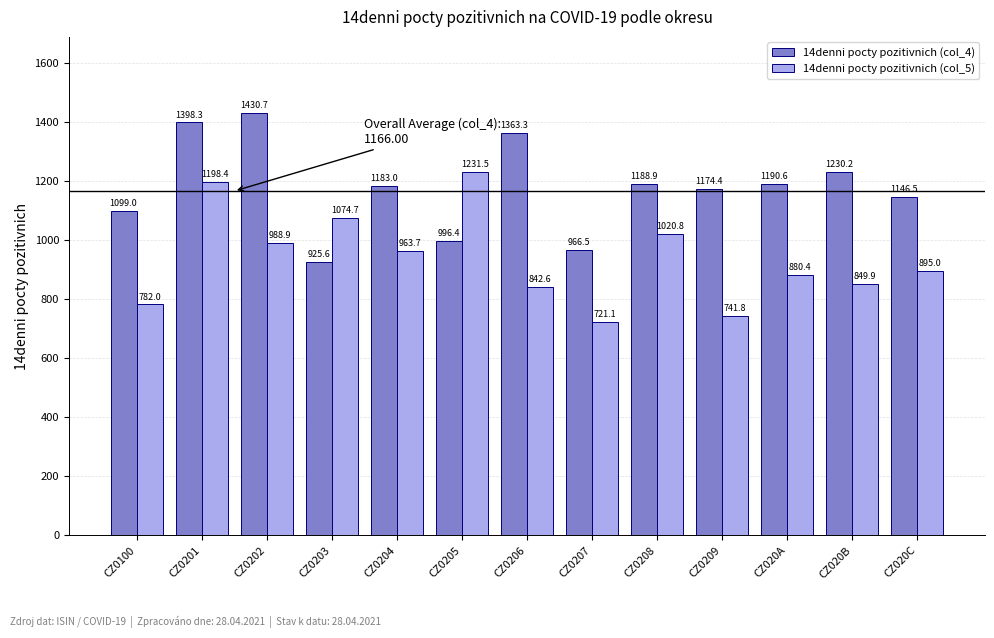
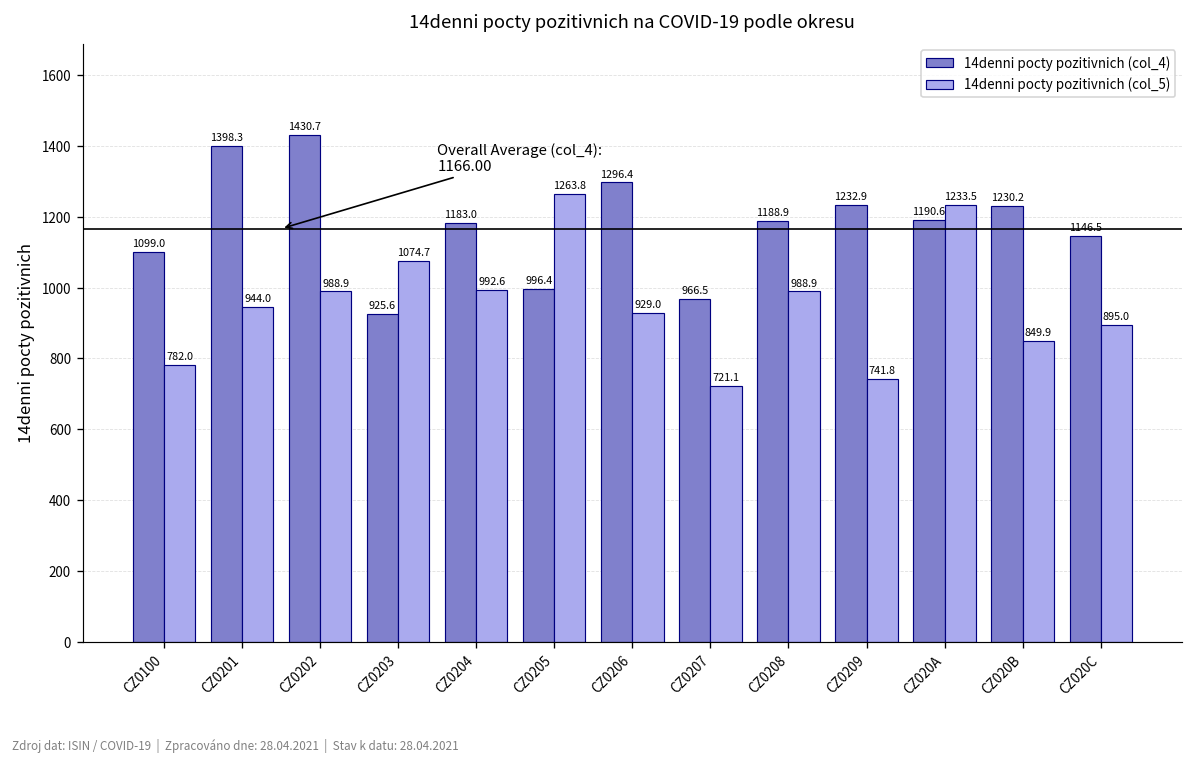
  {
    "14denni pocty pozitivnich (col_4)": {
      "CZ0100": 1099.0,
      "CZ0201": 1398.3,
      "CZ0202": 1430.7,
      "CZ0203": 925.6,
      "CZ0205": 996.4,
-     "CZ0206": 1363.3,
+     "CZ0206": 1296.4,
      "CZ0207": 966.5,
      "CZ0208": 1188.9,
-     "CZ0209": 1174.4,
+     "CZ0209": 1232.9,
      "CZ020A": 1190.6,
      "CZ020B": 1230.2,
      "CZ020C": 1146.5
    },
    "14denni pocty pozitivnich (col_5)": {
      "CZ0100": 782.0,
-     "CZ0201": 1198.4,
+     "CZ0201": 944.0,
      "CZ0202": 988.9,
      "CZ0203": 1074.7,
-     "CZ0204": 963.7,
-     "CZ0205": 1231.5,
-     "CZ0206": 842.6,
+     "CZ0204": 992.6,
+     "CZ0205": 1263.8,
+     "CZ0206": 929.0,
      "CZ0207": 721.1,
-     "CZ0208": 1020.8,
+     "CZ0208": 988.9,
      "CZ0209": 741.8,
-     "CZ020A": 880.4,
+     "CZ020A": 1233.5,
      "CZ020B": 849.9,
      "CZ020C": 895.0
    }
  }
